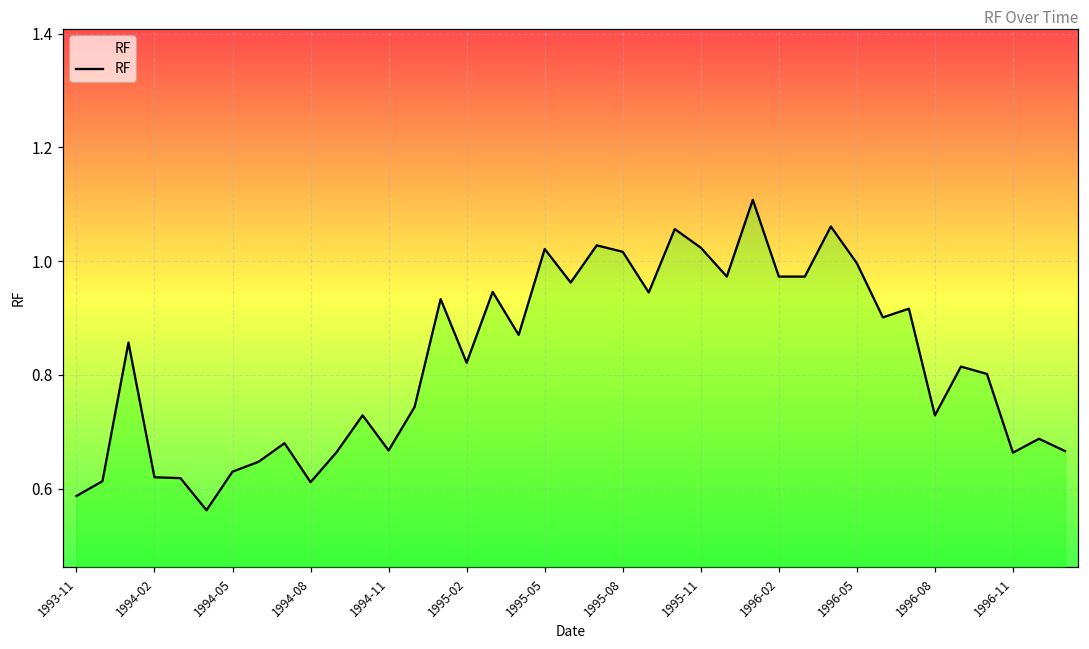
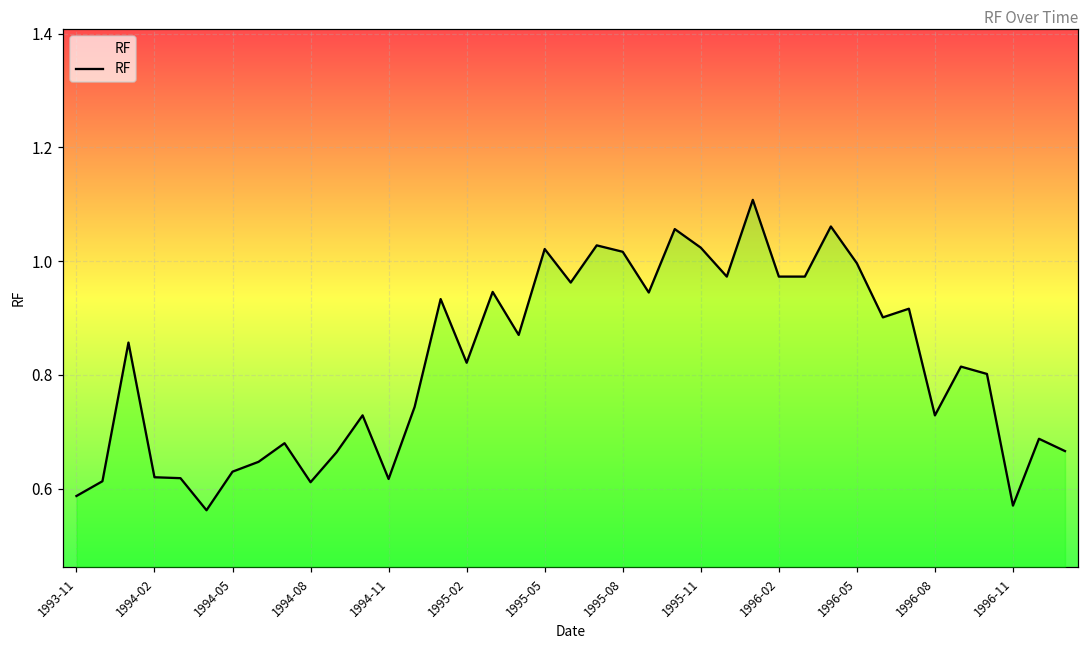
  {
    "1993-11": 0.59,
    "1994-02": 0.62,
    "1994-05": 0.63,
    "1994-08": 0.61,
-   "1994-11": 0.67,
+   "1994-11": 0.62,
    "1995-02": 0.82,
    "1995-05": 1.02,
    "1995-08": 1.02,
    "1995-11": 1.02,
    "1996-02": 0.97,
    "1996-05": 1.00,
    "1996-08": 0.73,
-   "1996-11": 0.66
+   "1996-11": 0.57
  }
